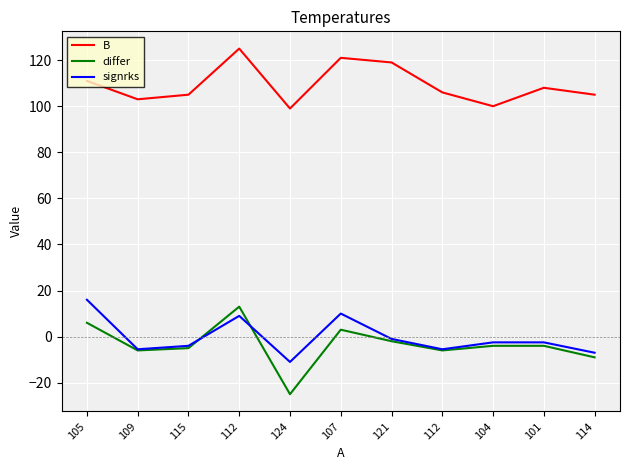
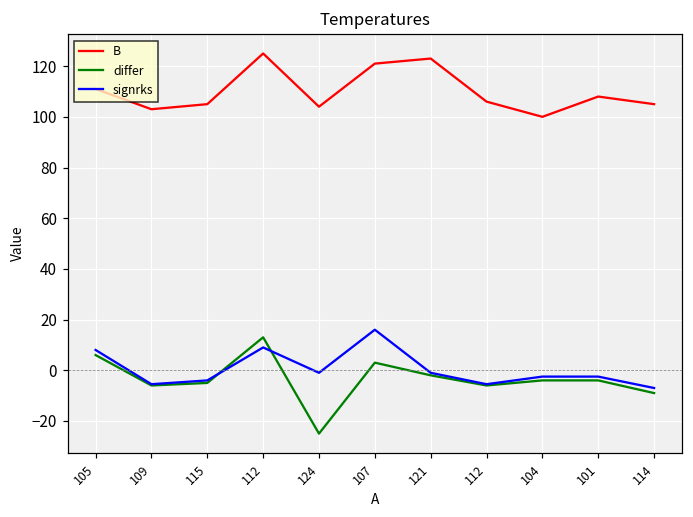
  {
    "B": {
      "109": 103,
      "115": 105,
-     "124": 99,
+     "124": 104,
      "107": 121,
-     "121": 119,
+     "121": 123,
      "104": 100,
      "101": 108,
      "114": 105
    },
    "differ": {
      "105": 6,
      "124": -25,
      "107": 3,
      "104": -4,
      "101": -4,
      "114": -9
    },
    "signrks": {
-     "105": 16,
-     "124": -11,
-     "107": 10,
+     "105": 8,
+     "124": -1,
+     "107": 16,
      "104": -3,
      "101": -3,
      "114": -7
    }
  }
